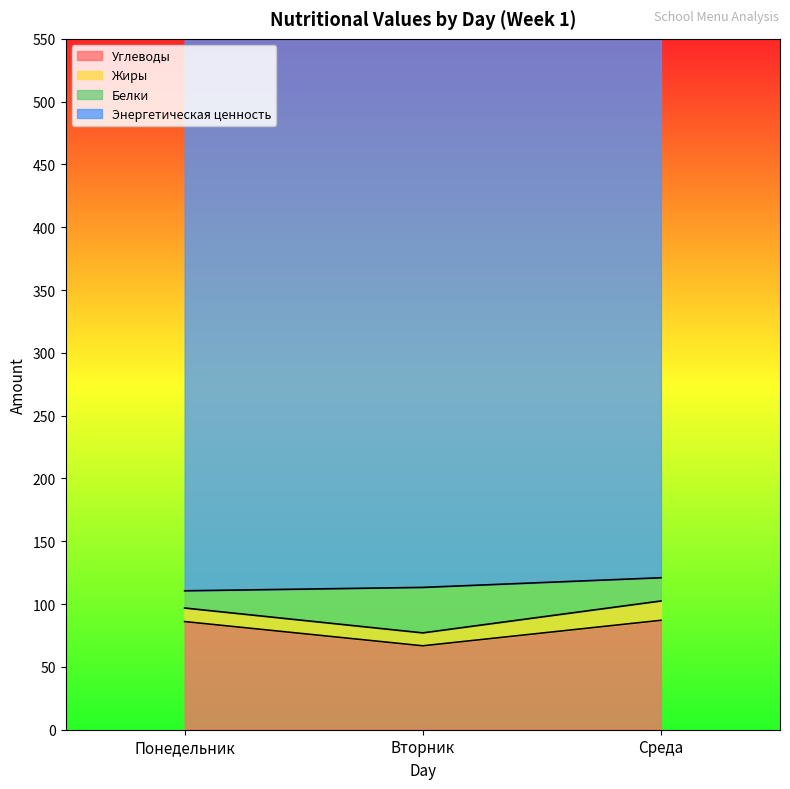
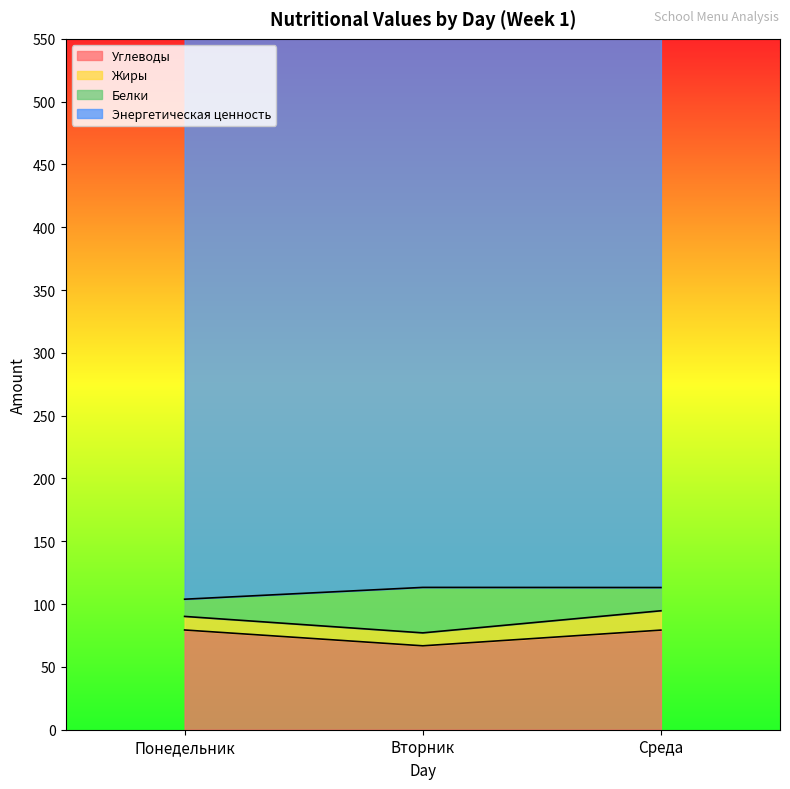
  {
    "Углеводы": {
-     "Понедельник": 86,
+     "Понедельник": 79,
      "Вторник": 67,
-     "Среда": 87
+     "Среда": 79
    },
    "Жиры": {
      "Понедельник": 11,
      "Вторник": 10,
      "Среда": 15
    },
    "Белки": {
      "Понедельник": 14,
      "Вторник": 36,
      "Среда": 19
    }
  }
